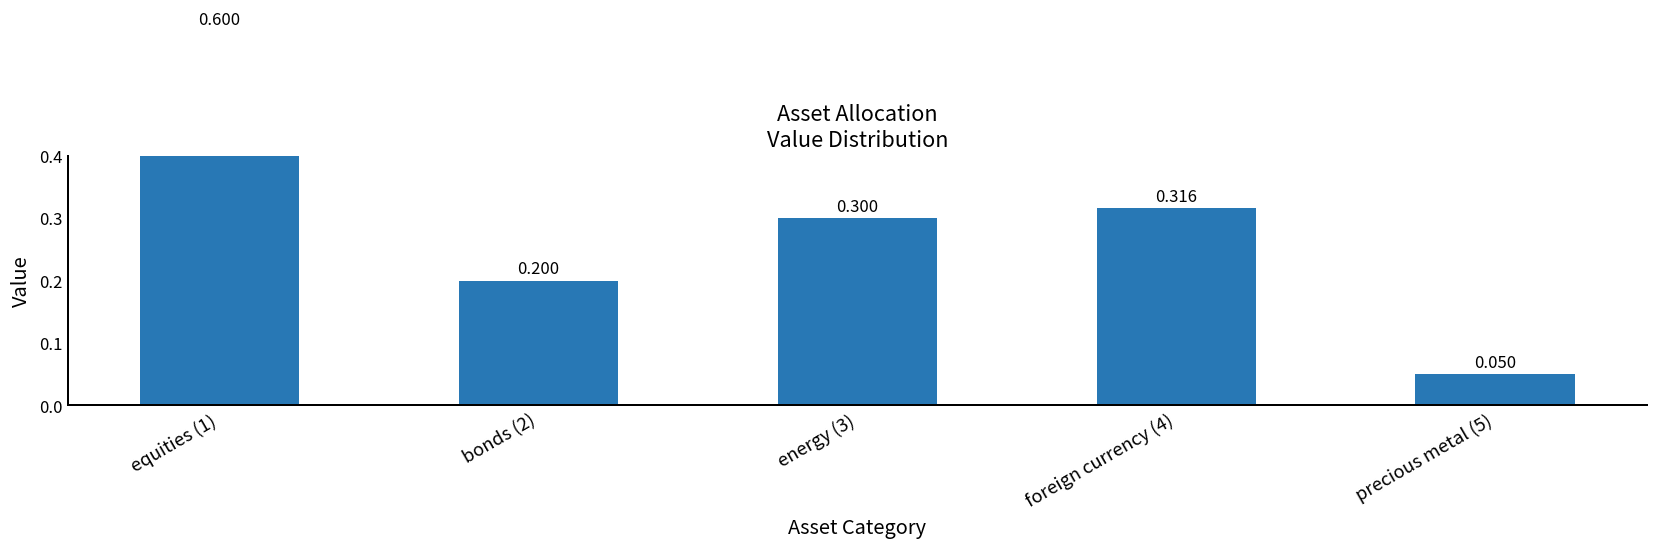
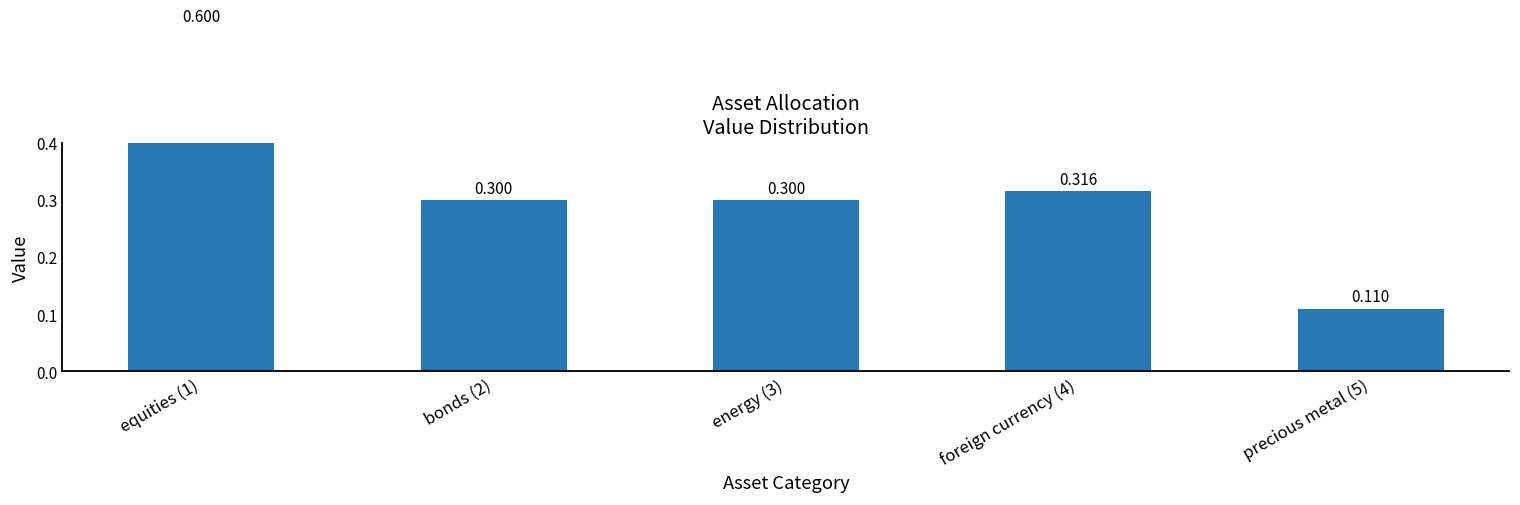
  {
-   "bonds (2)": 0.200,
+   "bonds (2)": 0.300,
    "energy (3)": 0.300,
    "foreign currency (4)": 0.316,
-   "precious metal (5)": 0.050
+   "precious metal (5)": 0.110
  }
